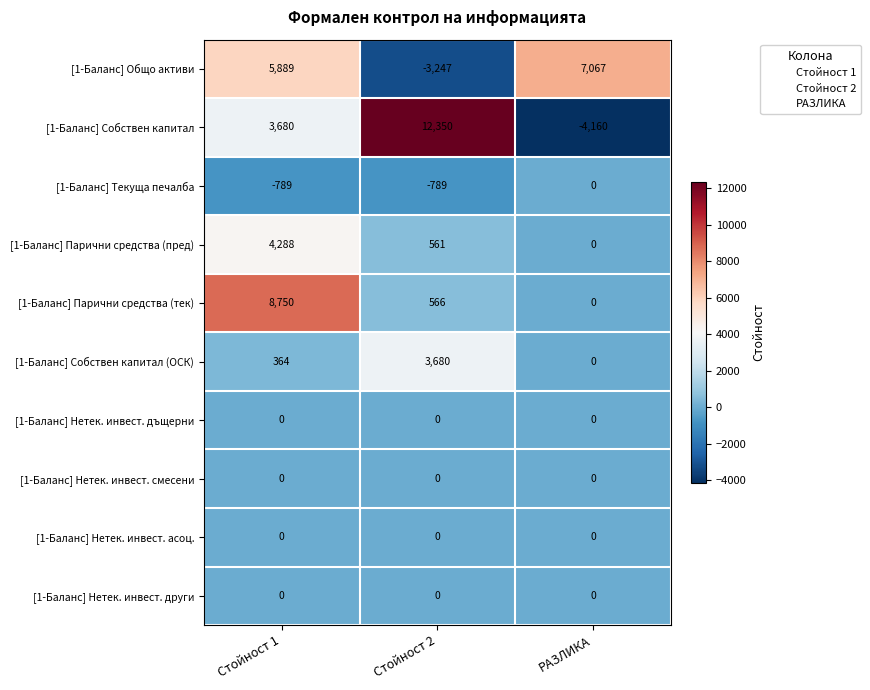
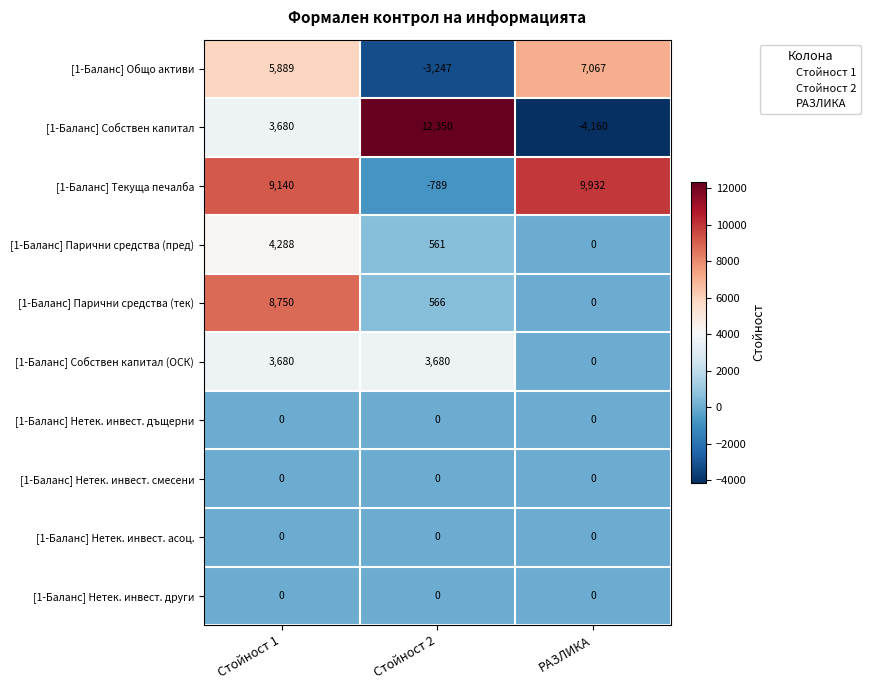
  {
    "[1-Баланс] Текуща печалба": {
-     "Стойност 1": "-789",
-     "РАЗЛИКА": "0"
+     "Стойност 1": "9,140",
+     "РАЗЛИКА": "9,932"
    },
    "[1-Баланс] Собствен капитал (ОСК)": {
-     "Стойност 1": "364"
+     "Стойност 1": "3,680"
    }
  }
